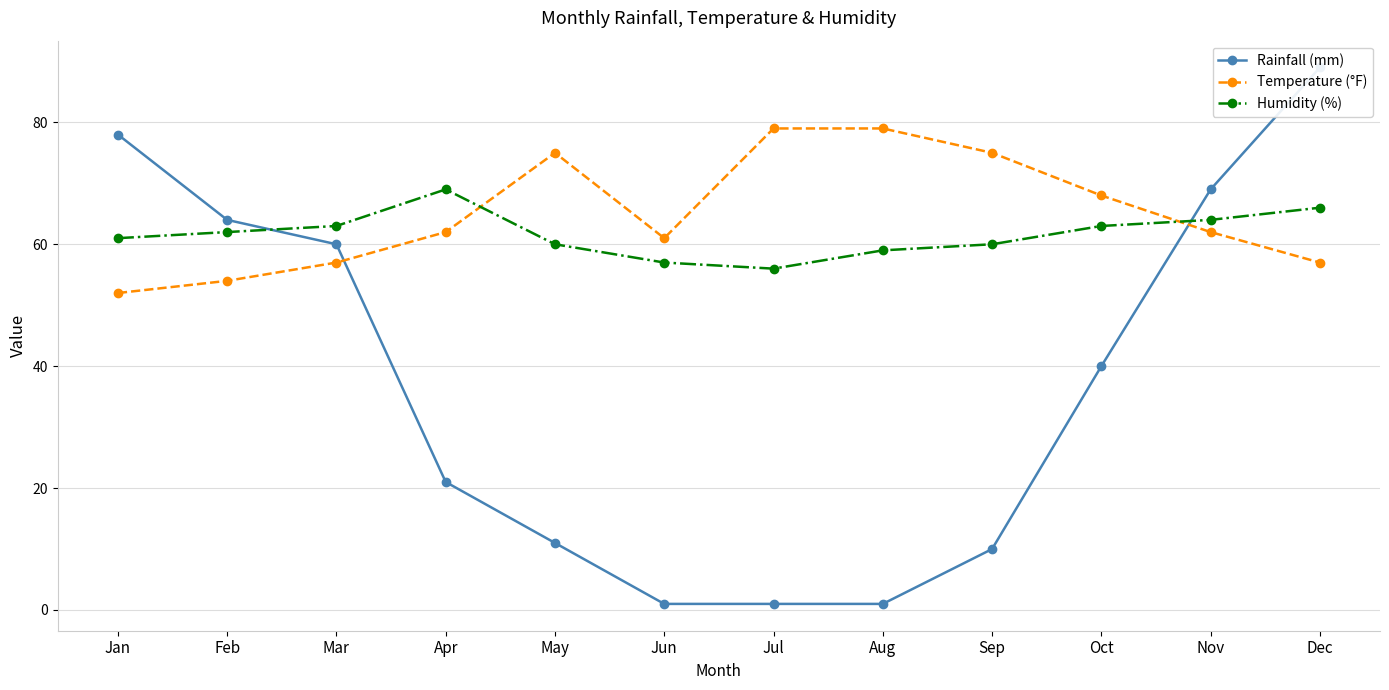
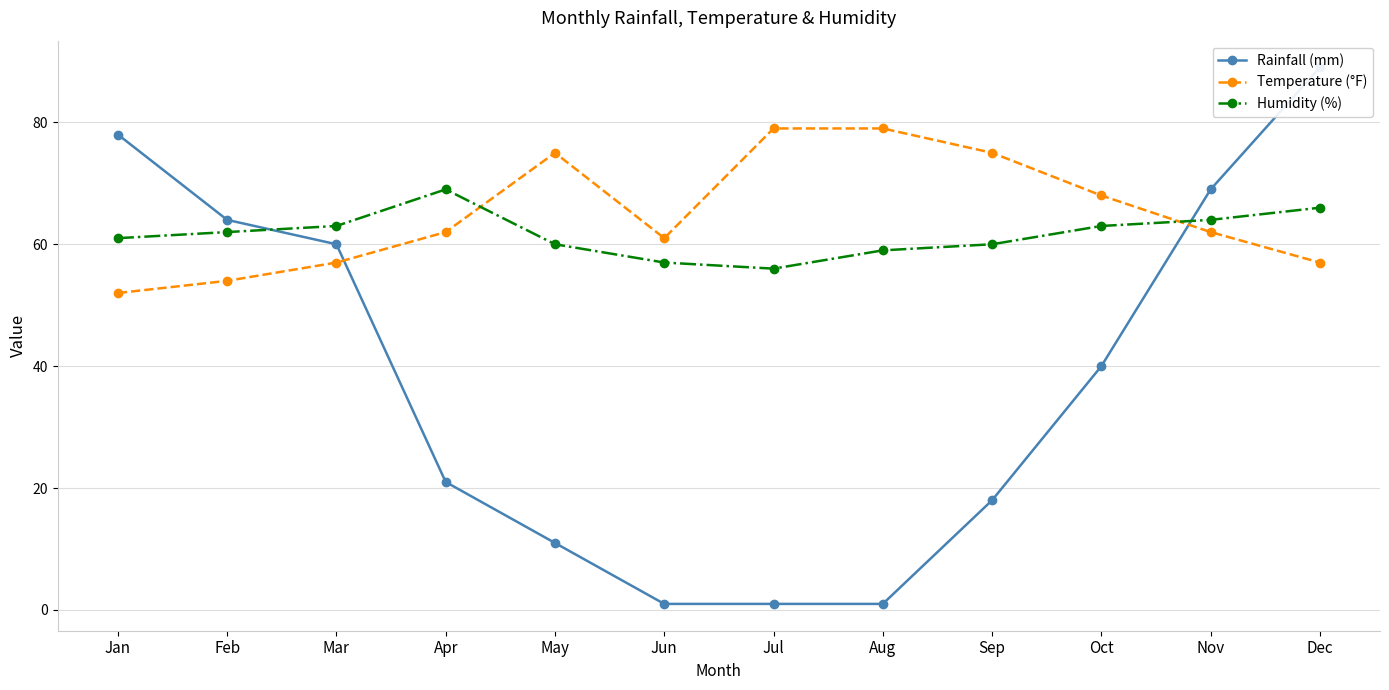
  {
    "Rainfall (mm)": {
      "Jan": 78,
      "Feb": 64,
      "Mar": 60,
      "Apr": 21,
      "May": 11,
      "Jun": 1,
      "Jul": 1,
      "Aug": 1,
-     "Sep": 10,
+     "Sep": 18,
      "Oct": 40,
      "Nov": 69
    },
    "Temperature (°F)": {
      "Jan": 52,
      "Feb": 54,
      "Mar": 57,
      "Apr": 62,
      "May": 75,
      "Jun": 61,
      "Jul": 79,
      "Aug": 79,
      "Sep": 75,
      "Oct": 68,
      "Nov": 62,
      "Dec": 57
    },
    "Humidity (%)": {
      "Jan": 61,
      "Feb": 62,
      "Mar": 63,
      "Apr": 69,
      "May": 60,
      "Jun": 57,
      "Jul": 56,
      "Aug": 59,
      "Sep": 60,
      "Oct": 63,
      "Nov": 64,
      "Dec": 66
    }
  }
